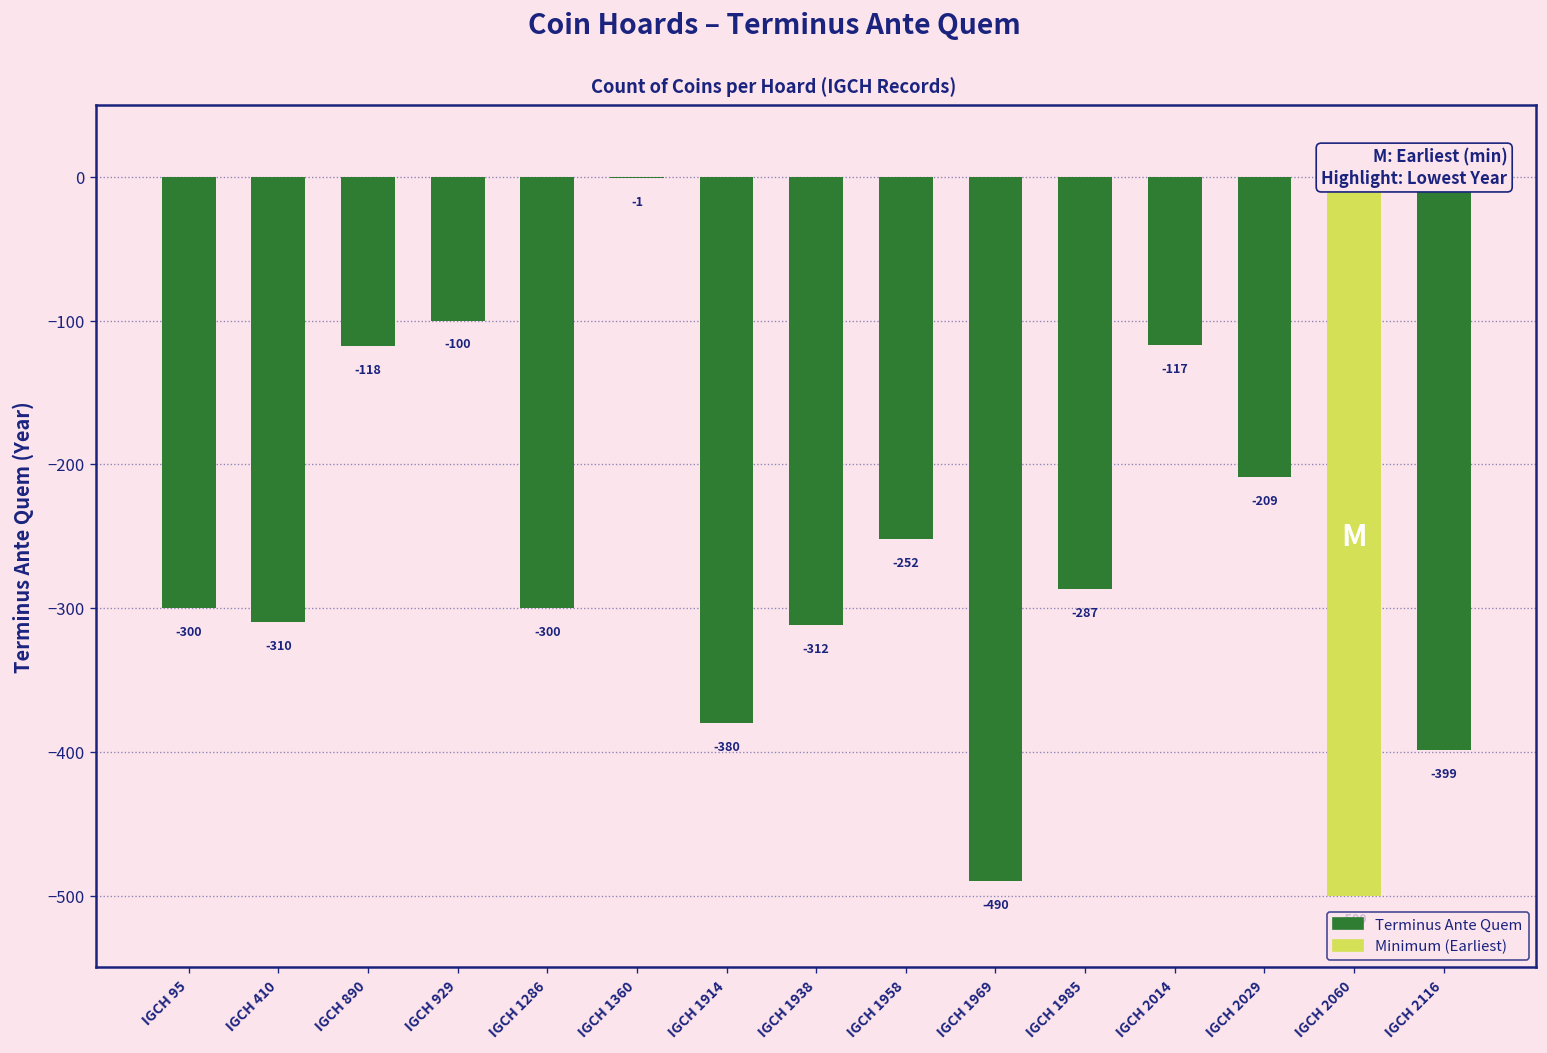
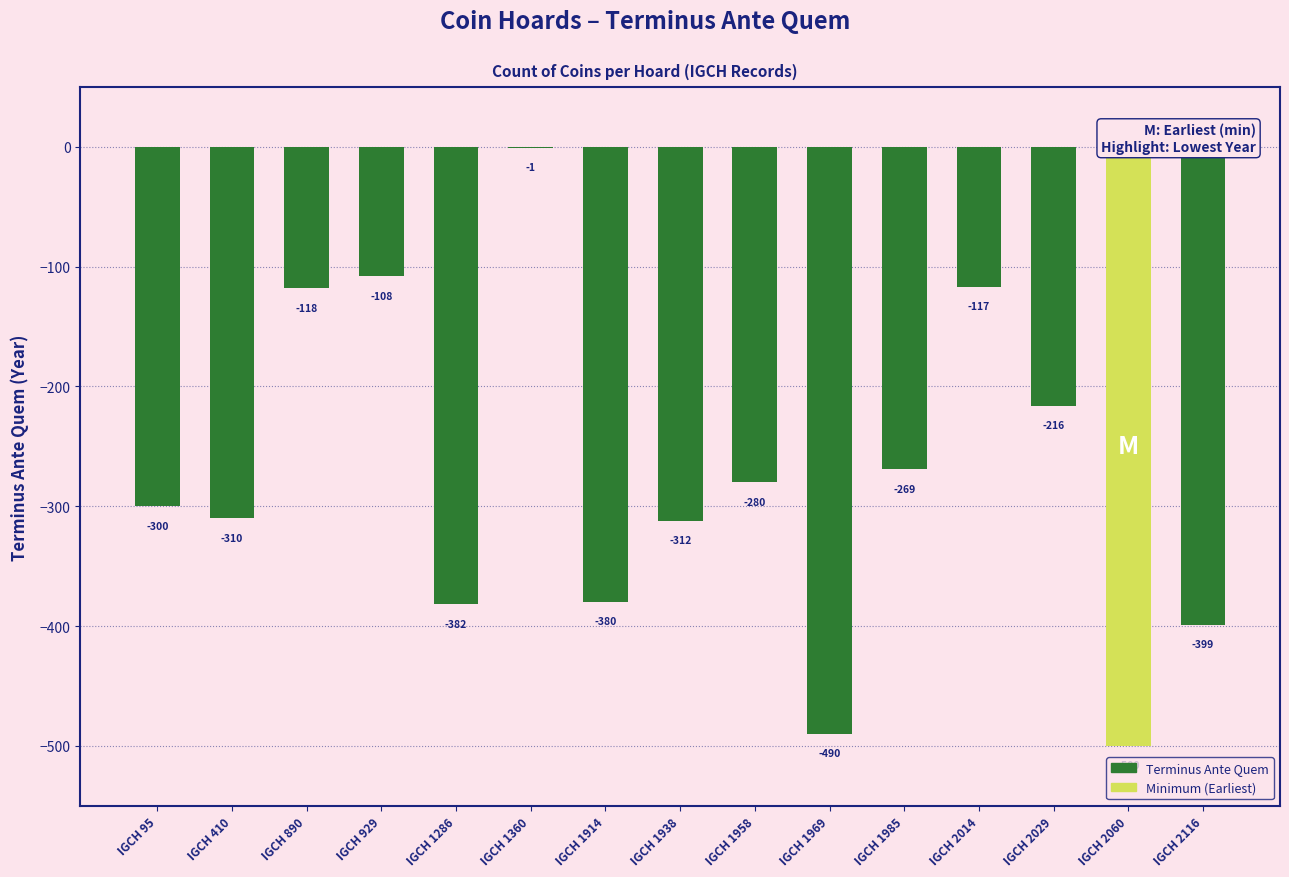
  {
    "IGCH 95": -300,
    "IGCH 410": -310,
    "IGCH 890": -118,
-   "IGCH 929": -100,
-   "IGCH 1286": -300,
+   "IGCH 929": -108,
+   "IGCH 1286": -382,
    "IGCH 1360": -1,
    "IGCH 1914": -380,
    "IGCH 1938": -312,
-   "IGCH 1958": -252,
+   "IGCH 1958": -280,
    "IGCH 1969": -490,
-   "IGCH 1985": -287,
+   "IGCH 1985": -269,
    "IGCH 2014": -117,
-   "IGCH 2029": -209,
+   "IGCH 2029": -216,
    "IGCH 2116": -399
  }
